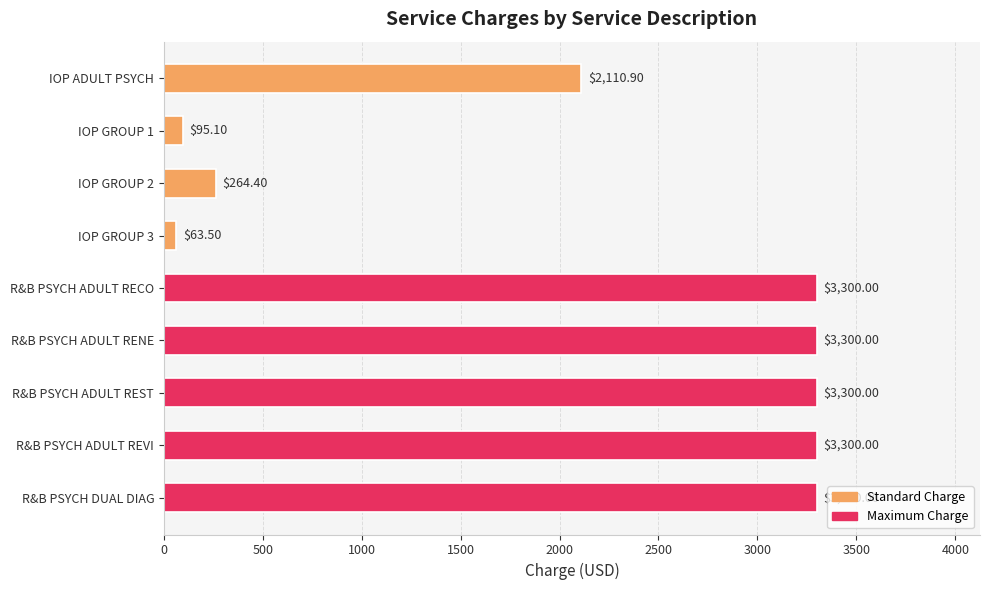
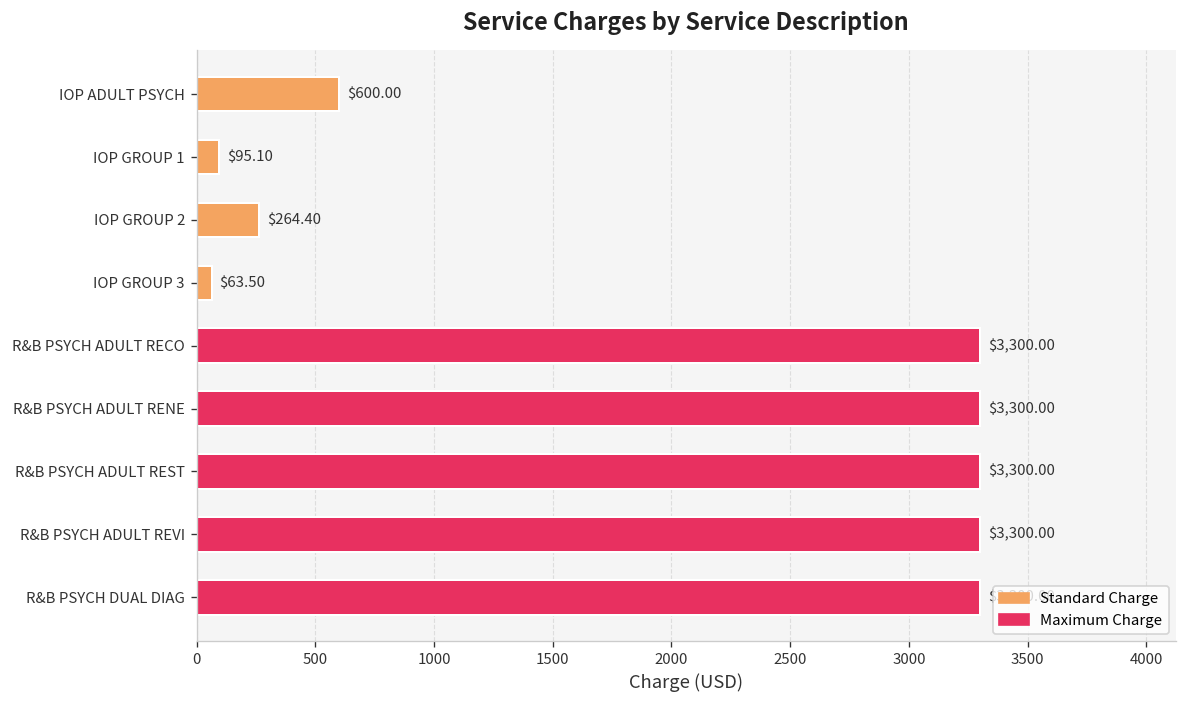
  {
-   "IOP ADULT PSYCH": "$2,110.90",
+   "IOP ADULT PSYCH": "$600.00",
    "IOP GROUP 1": "$95.10",
    "IOP GROUP 2": "$264.40",
    "IOP GROUP 3": "$63.50",
    "R&B PSYCH ADULT RECO": "$3,300.00",
    "R&B PSYCH ADULT RENE": "$3,300.00",
    "R&B PSYCH ADULT REST": "$3,300.00",
    "R&B PSYCH ADULT REVI": "$3,300.00"
  }
